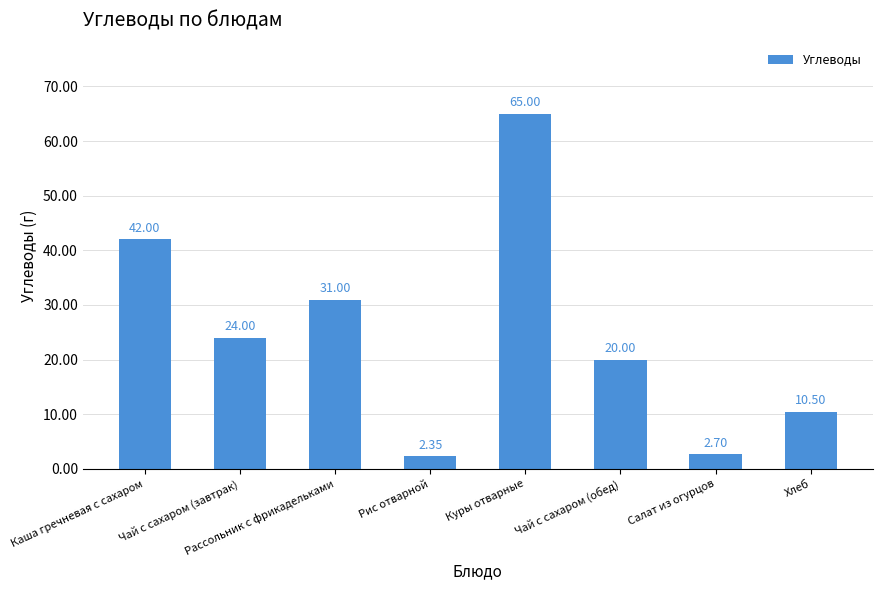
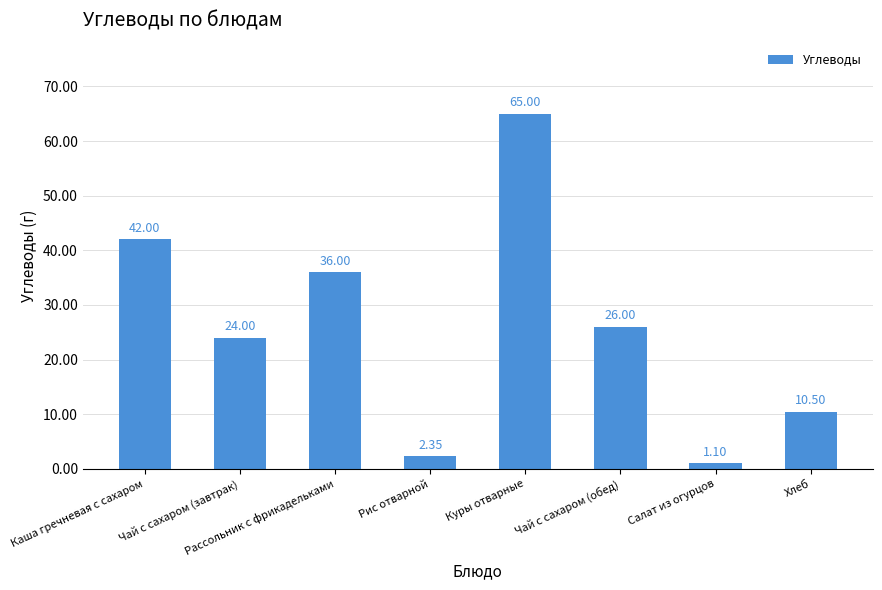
  {
    "Каша гречневая с сахаром": 42.00,
    "Чай с сахаром (завтрак)": 24.00,
-   "Рассольник с фрикадельками": 31.00,
+   "Рассольник с фрикадельками": 36.00,
    "Рис отварной": 2.35,
    "Куры отварные": 65.00,
-   "Чай с сахаром (обед)": 20.00,
-   "Салат из огурцов": 2.70,
+   "Чай с сахаром (обед)": 26.00,
+   "Салат из огурцов": 1.10,
    "Хлеб": 10.50
  }
